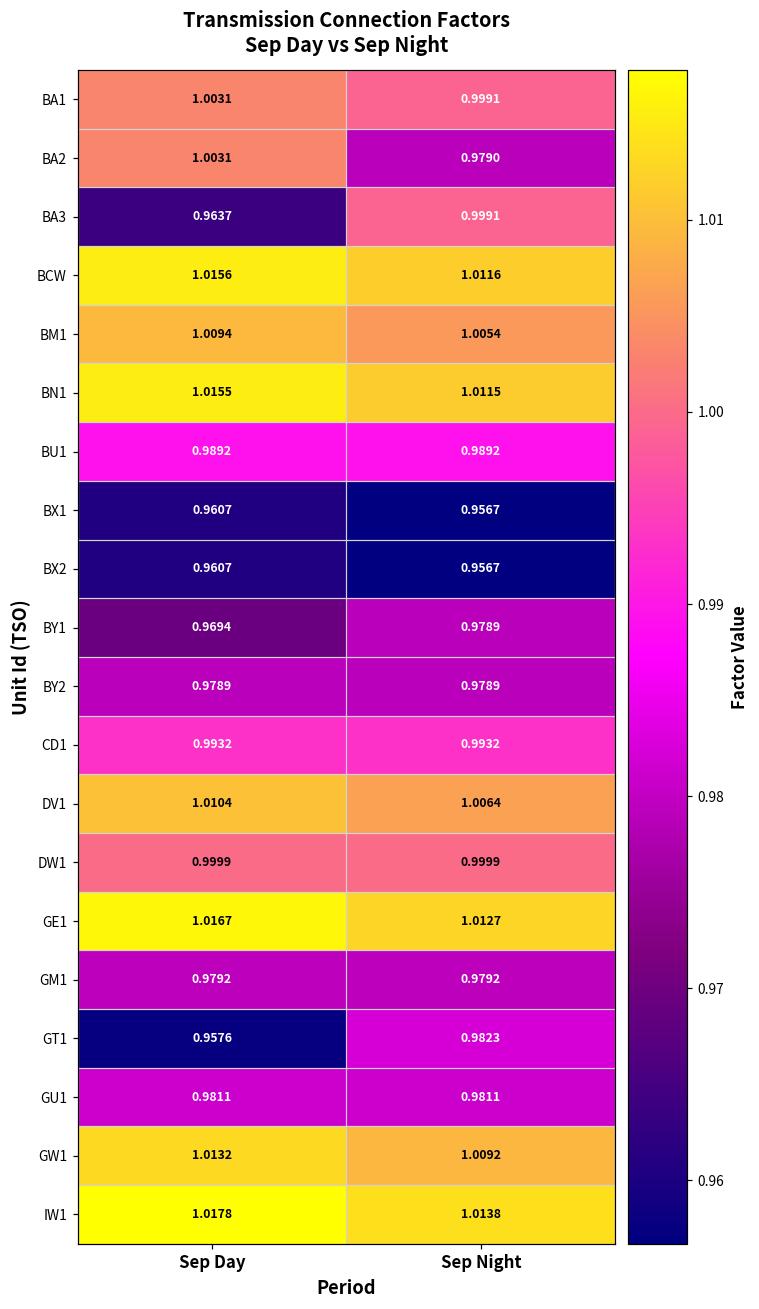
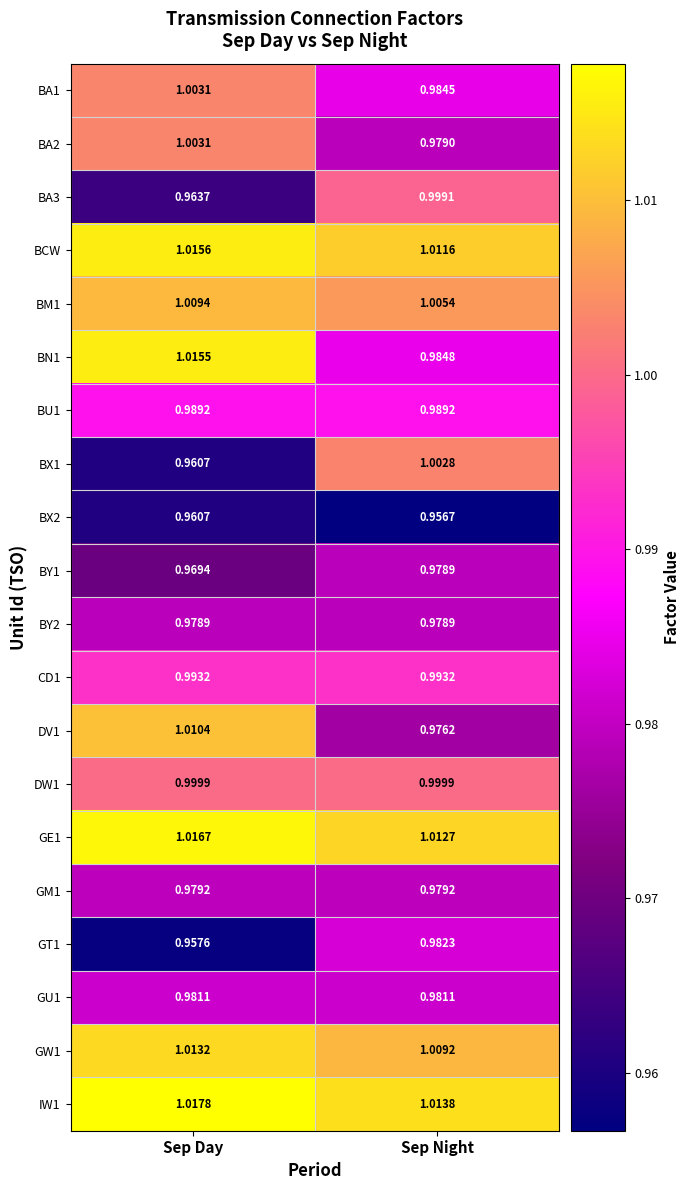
  {
    "BA1": {
      "Sep Day": 1.0031,
-     "Sep Night": 0.9991
+     "Sep Night": 0.9845
    },
    "BA2": {
      "Sep Day": 1.0031,
      "Sep Night": 0.9790
    },
    "BA3": {
      "Sep Day": 0.9637,
      "Sep Night": 0.9991
    },
    "BCW": {
      "Sep Day": 1.0156,
      "Sep Night": 1.0116
    },
    "BM1": {
      "Sep Day": 1.0094,
      "Sep Night": 1.0054
    },
    "BN1": {
      "Sep Day": 1.0155,
-     "Sep Night": 1.0115
+     "Sep Night": 0.9848
    },
    "BU1": {
      "Sep Day": 0.9892,
      "Sep Night": 0.9892
    },
    "BX1": {
      "Sep Day": 0.9607,
-     "Sep Night": 0.9567
+     "Sep Night": 1.0028
    },
    "BX2": {
      "Sep Day": 0.9607,
      "Sep Night": 0.9567
    },
    "BY1": {
      "Sep Day": 0.9694,
      "Sep Night": 0.9789
    },
    "BY2": {
      "Sep Day": 0.9789,
      "Sep Night": 0.9789
    },
    "CD1": {
      "Sep Day": 0.9932,
      "Sep Night": 0.9932
    },
    "DV1": {
      "Sep Day": 1.0104,
-     "Sep Night": 1.0064
+     "Sep Night": 0.9762
    },
    "DW1": {
      "Sep Day": 0.9999,
      "Sep Night": 0.9999
    },
    "GE1": {
      "Sep Day": 1.0167,
      "Sep Night": 1.0127
    },
    "GM1": {
      "Sep Day": 0.9792,
      "Sep Night": 0.9792
    },
    "GT1": {
      "Sep Day": 0.9576,
      "Sep Night": 0.9823
    },
    "GU1": {
      "Sep Day": 0.9811,
      "Sep Night": 0.9811
    },
    "GW1": {
      "Sep Day": 1.0132,
      "Sep Night": 1.0092
    },
    "IW1": {
      "Sep Day": 1.0178,
      "Sep Night": 1.0138
    }
  }
